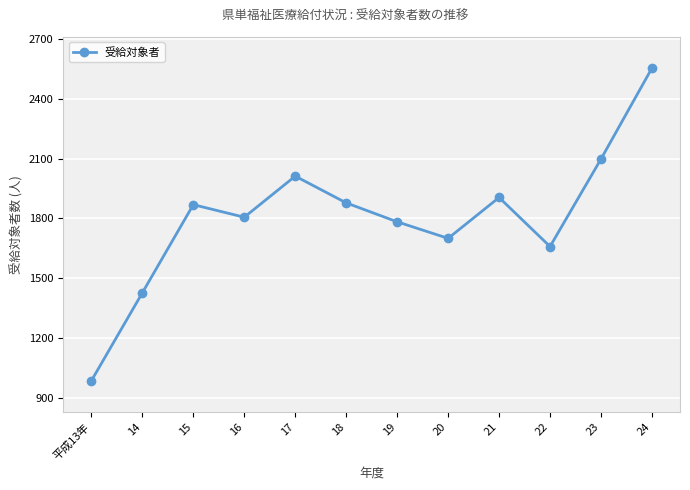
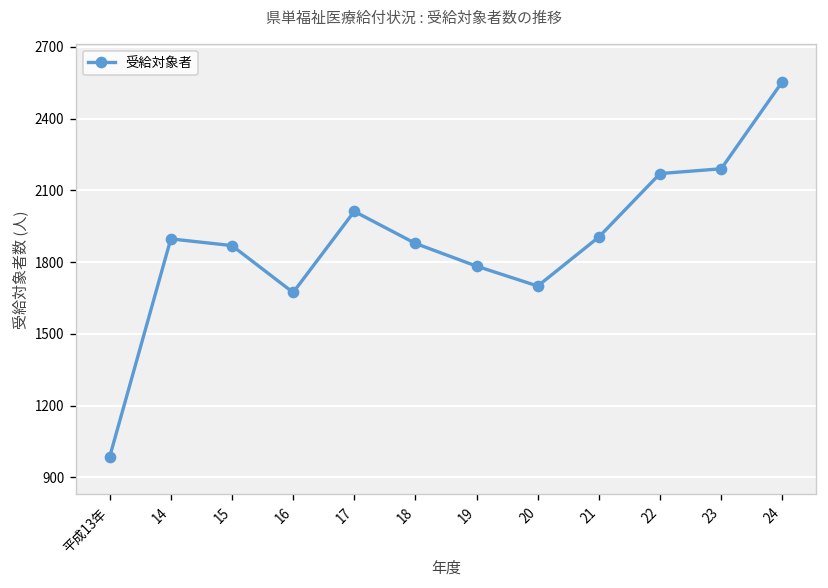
  {
    "平成13年": 990,
-   "14": 1430,
+   "14": 1900,
    "15": 1870,
-   "16": 1810,
+   "16": 1670,
    "17": 2010,
    "18": 1880,
    "19": 1780,
    "20": 1700,
    "21": 1910,
-   "22": 1660,
-   "23": 2100,
+   "22": 2170,
+   "23": 2190,
    "24": 2550
  }
